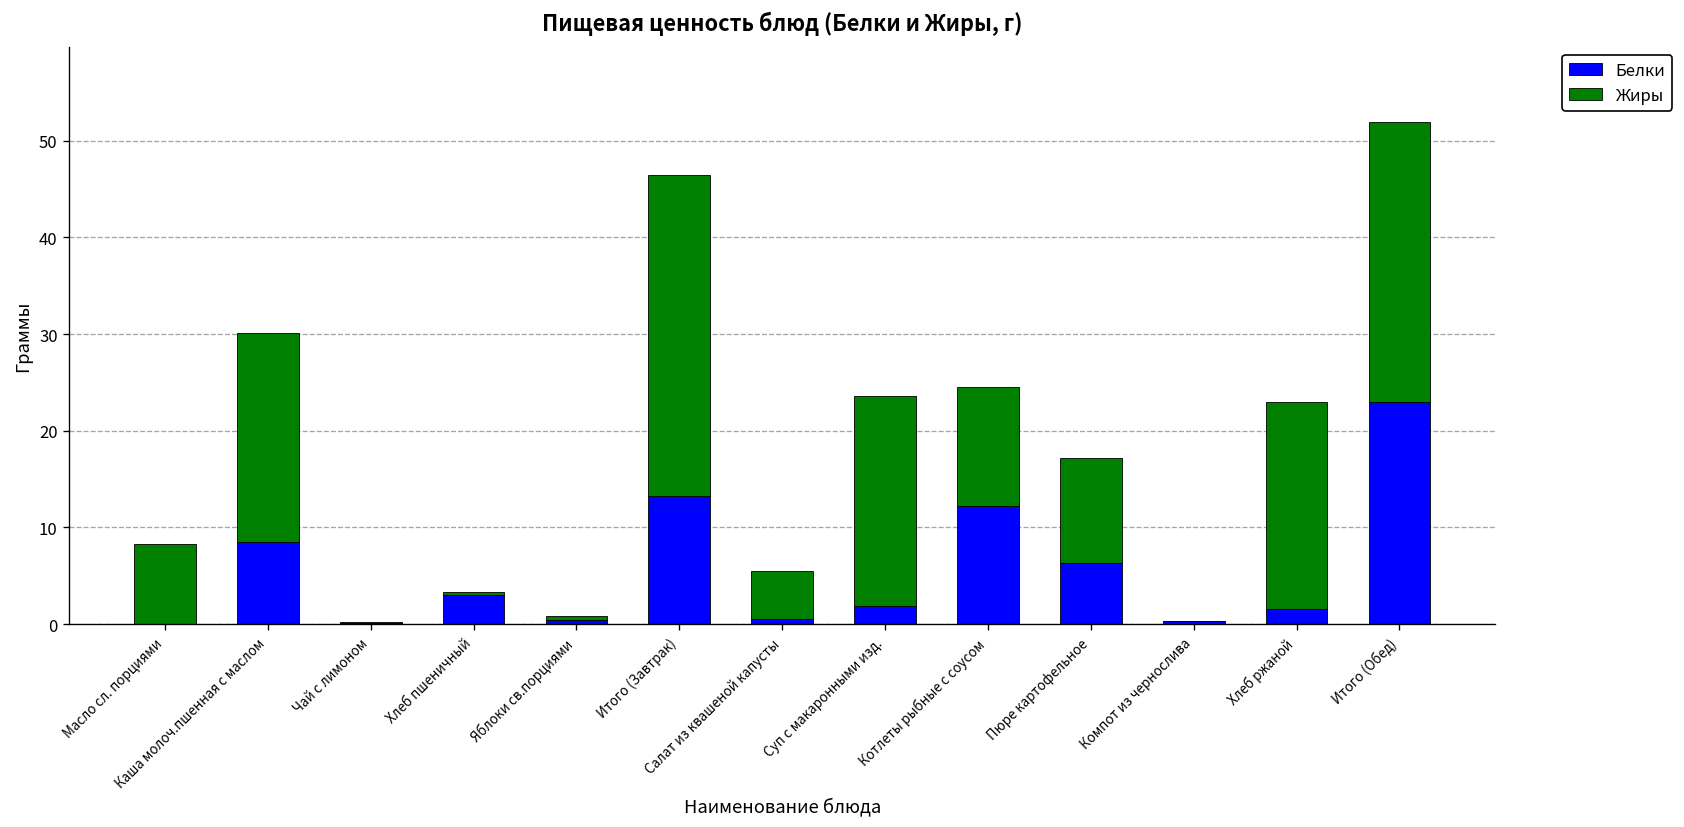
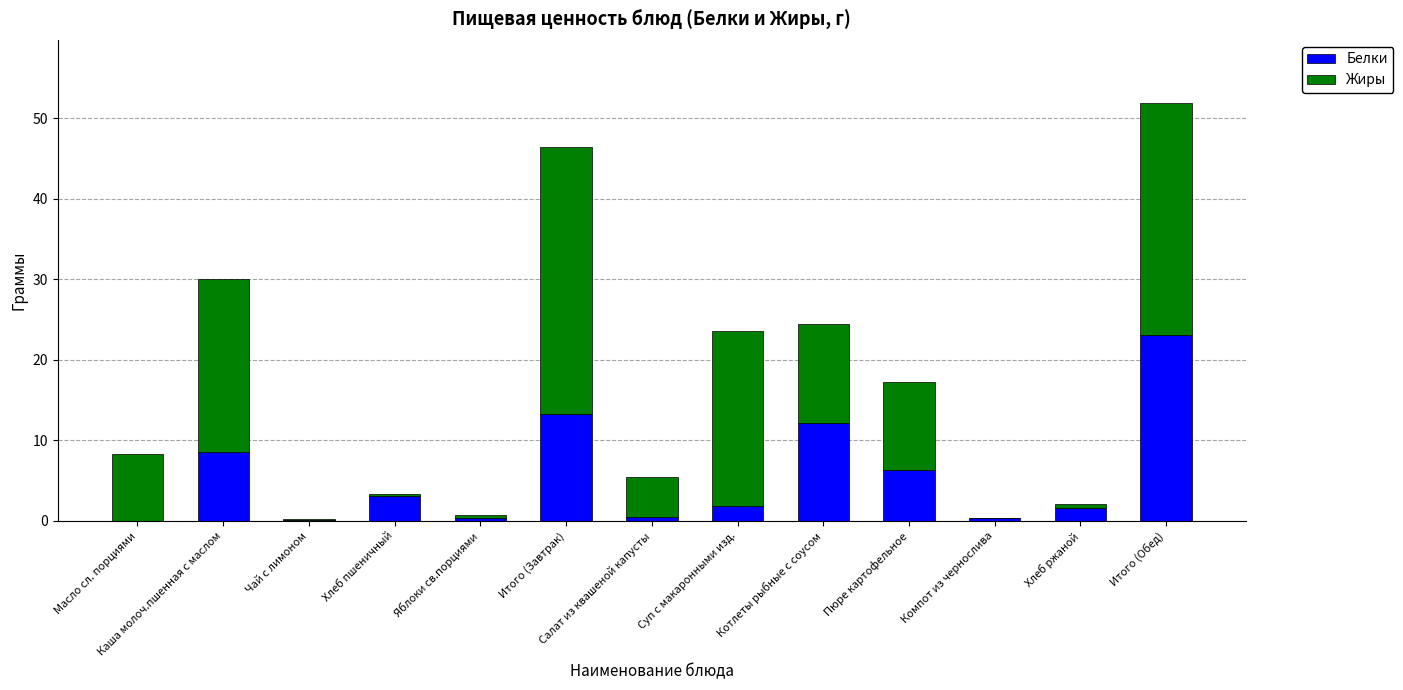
  {
    "Белки": {
      "Каша молоч.пшенная с маслом": 9,
      "Хлеб пшеничный": 3,
      "Яблоки св.порциями": 0,
      "Итого (Завтрак)": 13,
      "Салат из квашеной капусты": 1,
      "Суп с макаронными изд.": 2,
      "Котлеты рыбные с соусом": 12,
      "Пюре картофельное": 6,
      "Компот из чернослива": 0,
      "Хлеб ржаной": 2,
      "Итого (Обед)": 23
    },
    "Жиры": {
      "Масло сл. порциями": 8,
      "Каша молоч.пшенная с маслом": 22,
      "Хлеб пшеничный": 0,
      "Яблоки св.порциями": 0,
      "Итого (Завтрак)": 33,
      "Салат из квашеной капусты": 5,
      "Суп с макаронными изд.": 22,
      "Котлеты рыбные с соусом": 12,
      "Пюре картофельное": 11,
      "Компот из чернослива": 0,
-     "Хлеб ржаной": 21,
+     "Хлеб ржаной": 1,
      "Итого (Обед)": 29
    }
  }
